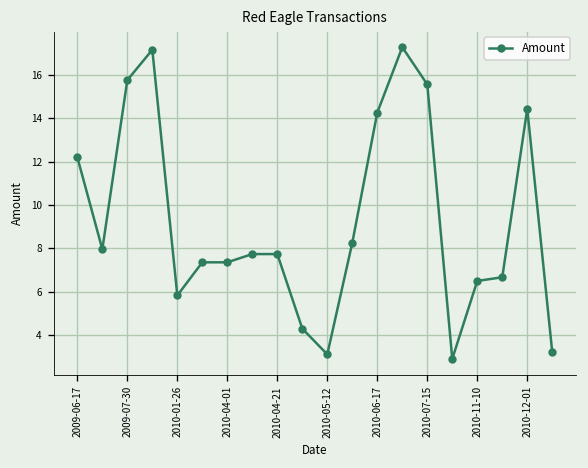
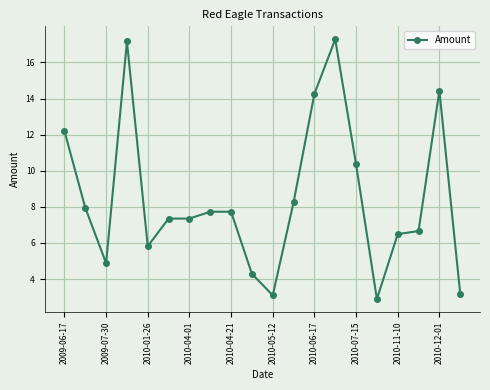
  {
    "2009-06-17": 12.2,
-   "2009-07-30": 15.8,
+   "2009-07-30": 4.9,
    "2010-01-26": 5.8,
    "2010-06-17": 14.3,
-   "2010-07-15": 15.6,
+   "2010-07-15": 10.4,
    "2010-11-10": 6.5,
    "2010-12-01": 14.4
  }
